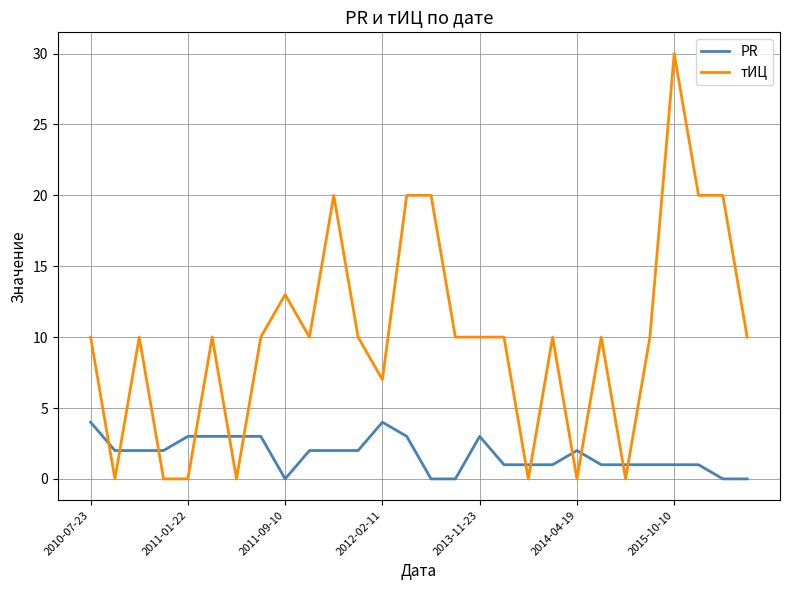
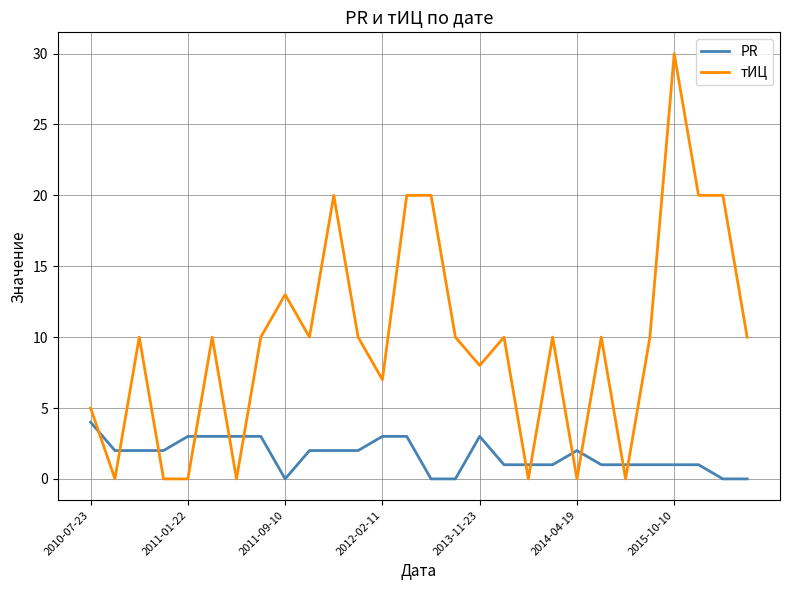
  {
    "PR": {
      "2010-07-23": 4,
      "2011-01-22": 3,
      "2011-09-10": 0,
-     "2012-02-11": 4,
+     "2012-02-11": 3,
      "2013-11-23": 3,
      "2014-04-19": 2,
      "2015-10-10": 1
    },
    "тИЦ": {
-     "2010-07-23": 10,
+     "2010-07-23": 5,
      "2011-01-22": 0,
      "2011-09-10": 13,
      "2012-02-11": 7,
-     "2013-11-23": 10,
+     "2013-11-23": 8,
      "2014-04-19": 0,
      "2015-10-10": 30
    }
  }
